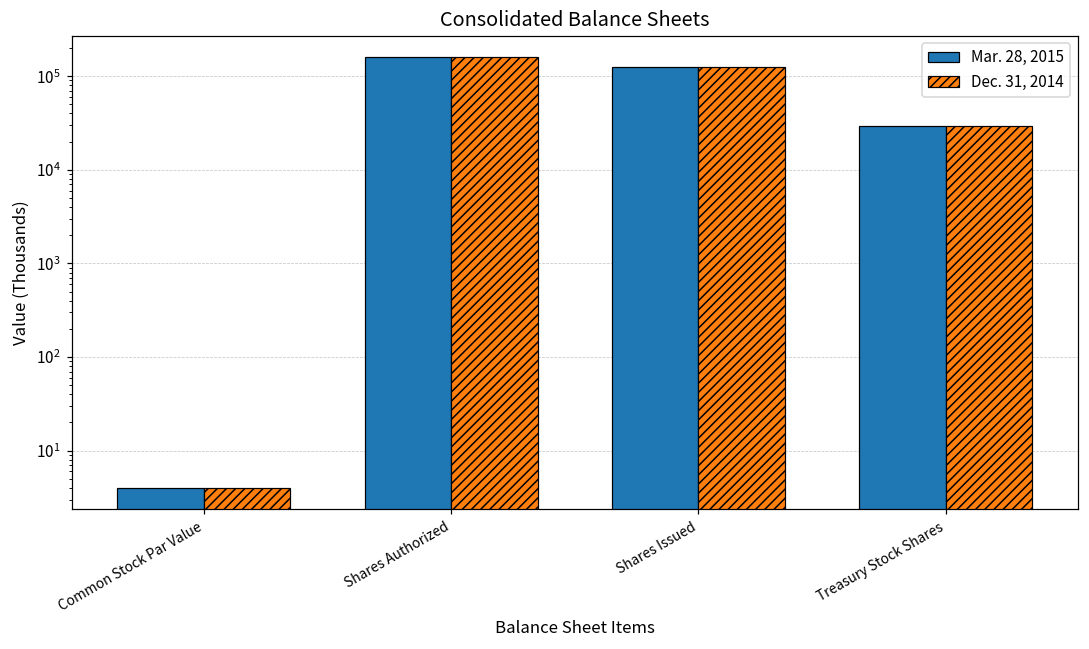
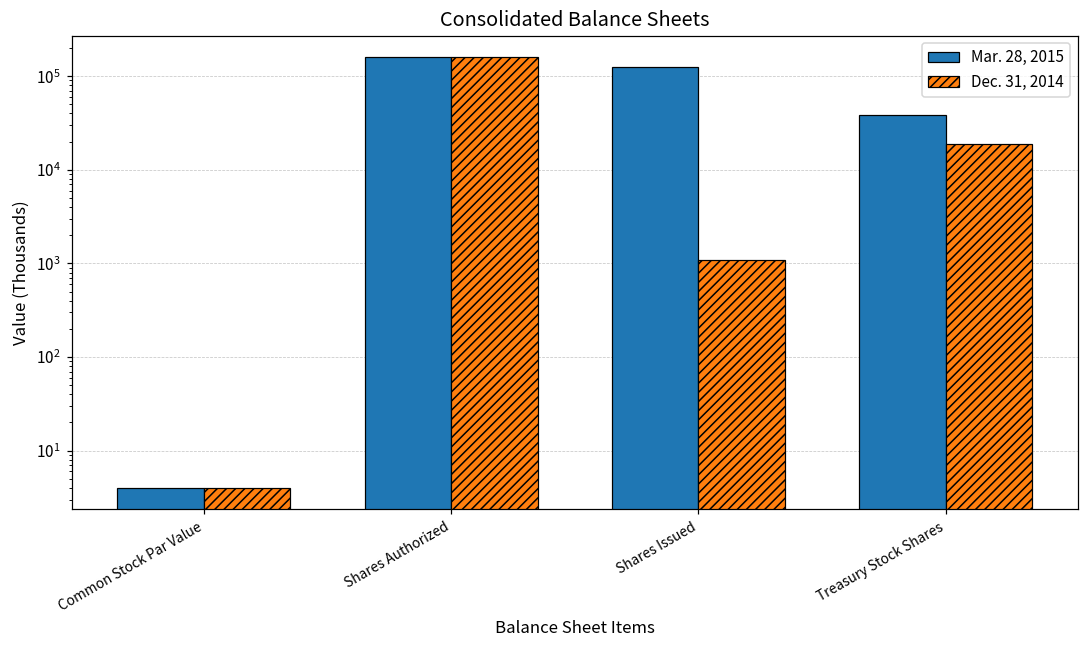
  {
    "Mar. 28, 2015": {
      "Common Stock Par Value": 4,
      "Shares Authorized": 160000,
      "Shares Issued": 130000,
-     "Treasury Stock Shares": 30000
+     "Treasury Stock Shares": 40000
    },
    "Dec. 31, 2014": {
      "Common Stock Par Value": 4,
      "Shares Authorized": 160000,
-     "Shares Issued": 130000,
-     "Treasury Stock Shares": 30000
+     "Shares Issued": 1100,
+     "Treasury Stock Shares": 19000
    }
  }
